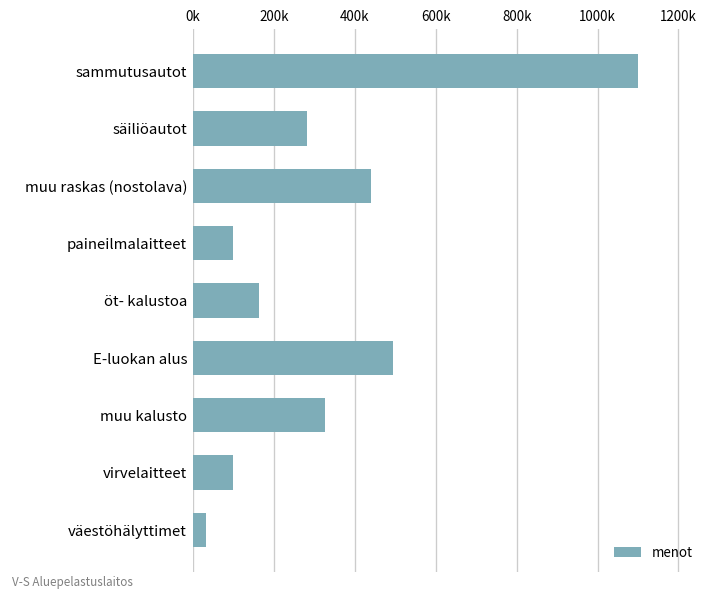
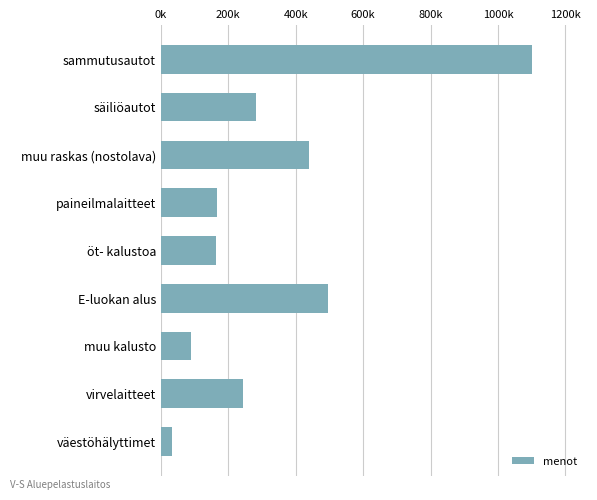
  {
    "sammutusautot": 1100000,
    "säiliöautot": 280000,
    "muu raskas (nostolava)": 440000,
-   "paineilmalaitteet": 100000,
+   "paineilmalaitteet": 170000,
    "öt- kalustoa": 160000,
    "E-luokan alus": 500000,
-   "muu kalusto": 330000,
-   "virvelaitteet": 100000,
+   "muu kalusto": 90000,
+   "virvelaitteet": 240000,
    "väestöhälyttimet": 30000
  }
